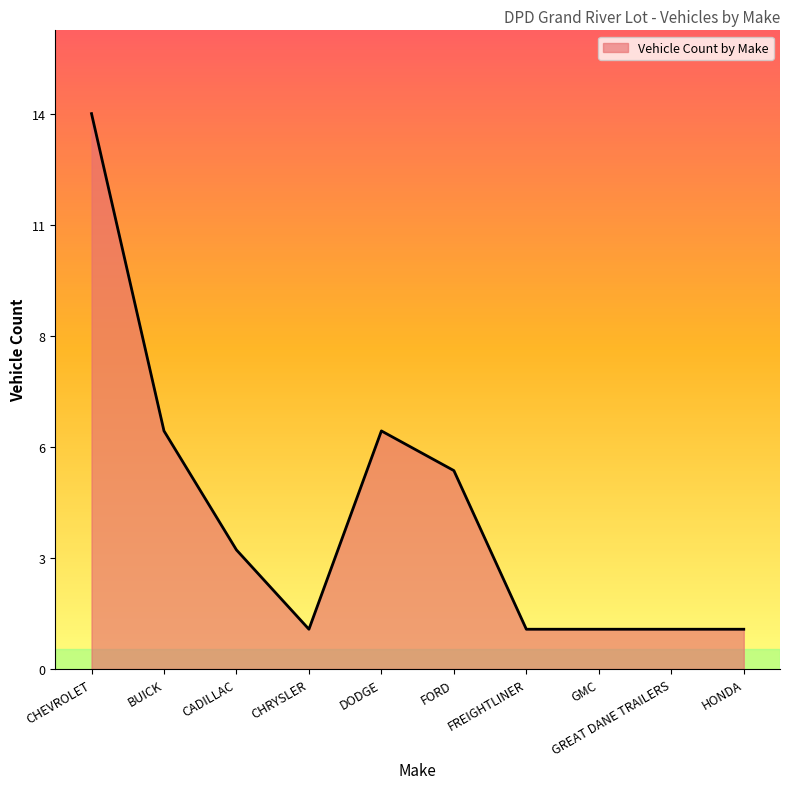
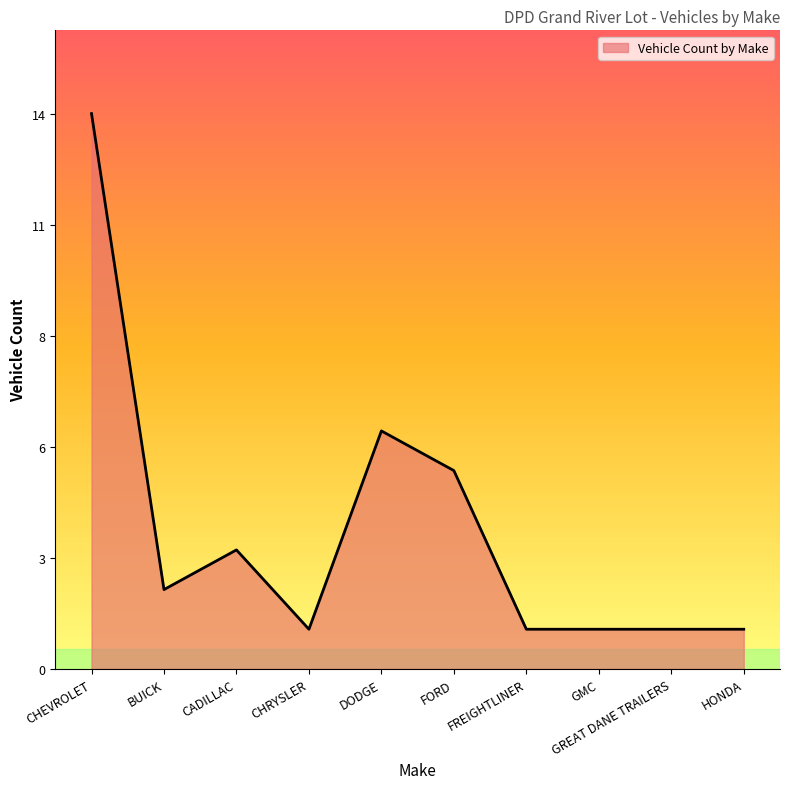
  {
    "CHEVROLET": 14,
-   "BUICK": 6,
+   "BUICK": 2,
    "CADILLAC": 3,
    "CHRYSLER": 1,
    "DODGE": 6,
    "FORD": 5,
    "FREIGHTLINER": 1,
    "GMC": 1,
    "GREAT DANE TRAILERS": 1,
    "HONDA": 1
  }
